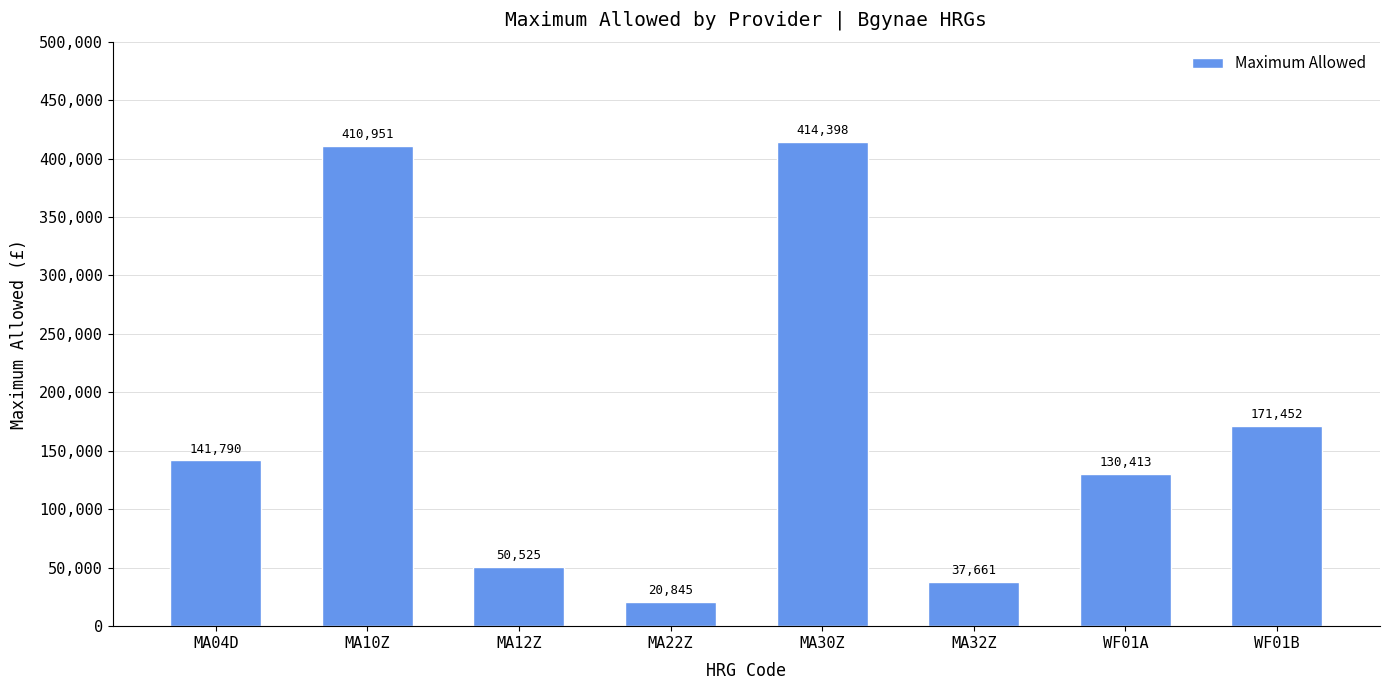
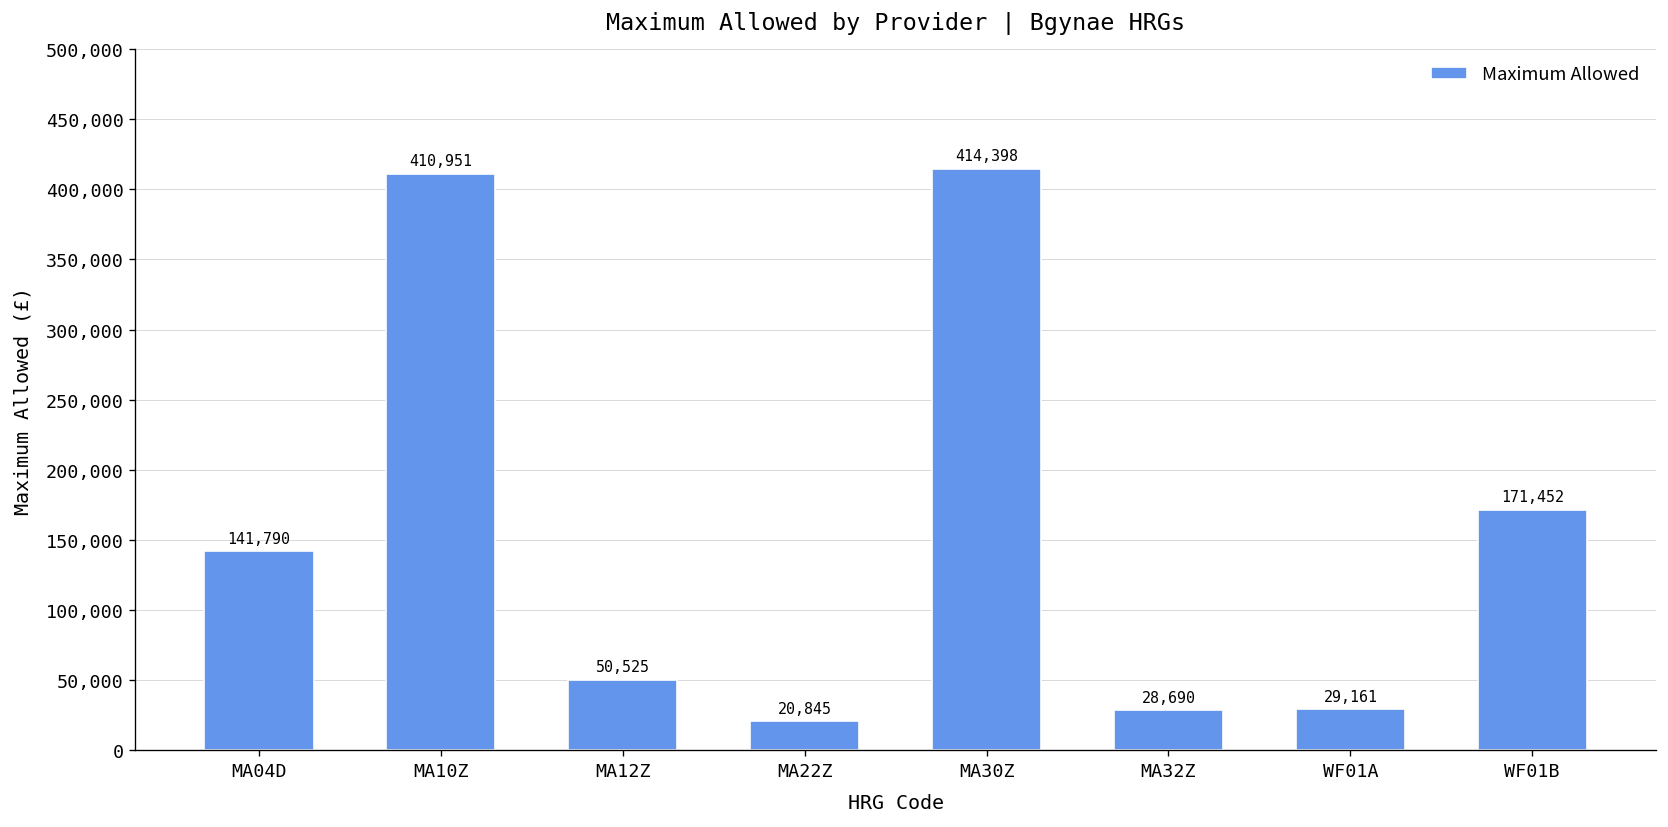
  {
    "MA04D": "141,790",
    "MA10Z": "410,951",
    "MA12Z": "50,525",
    "MA22Z": "20,845",
    "MA30Z": "414,398",
-   "MA32Z": "37,661",
-   "WF01A": "130,413",
+   "MA32Z": "28,690",
+   "WF01A": "29,161",
    "WF01B": "171,452"
  }
